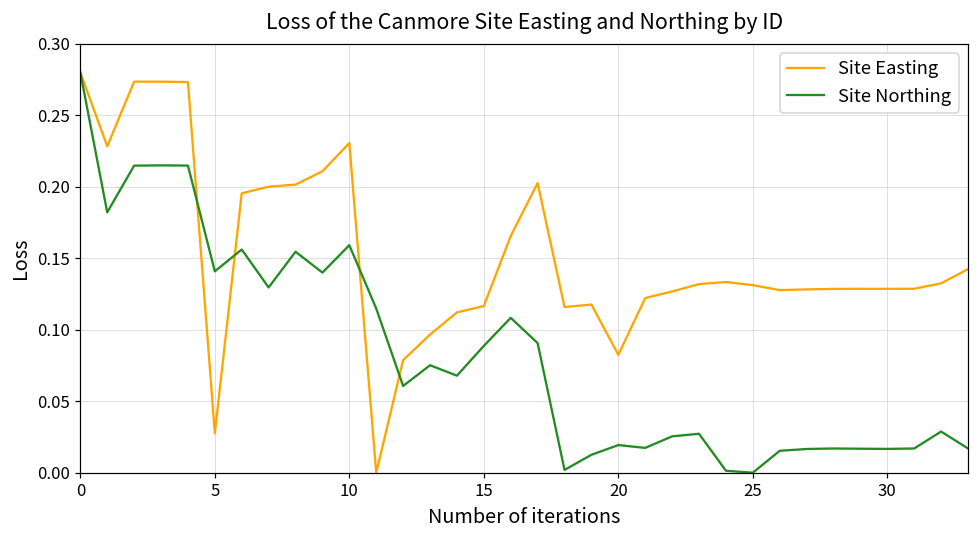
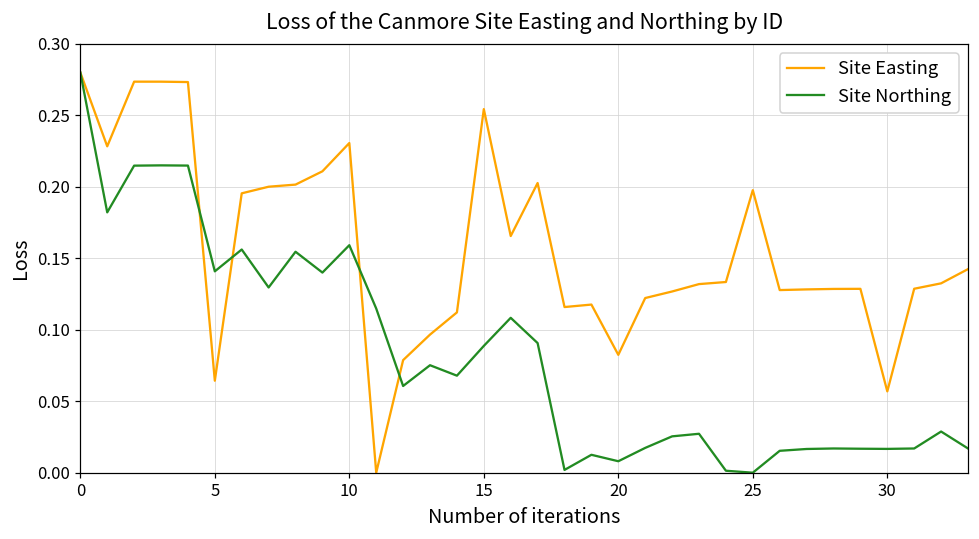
  {
    "Site Easting": {
-     "5": 0.028,
+     "5": 0.064,
      "10": 0.231,
-     "15": 0.117,
+     "15": 0.254,
      "20": 0.082,
-     "25": 0.131,
-     "30": 0.129
+     "25": 0.198,
+     "30": 0.057
    },
    "Site Northing": {
      "5": 0.141,
      "10": 0.159,
      "15": 0.089,
-     "20": 0.019,
+     "20": 0.008,
      "25": 0.000,
      "30": 0.017
    }
  }
